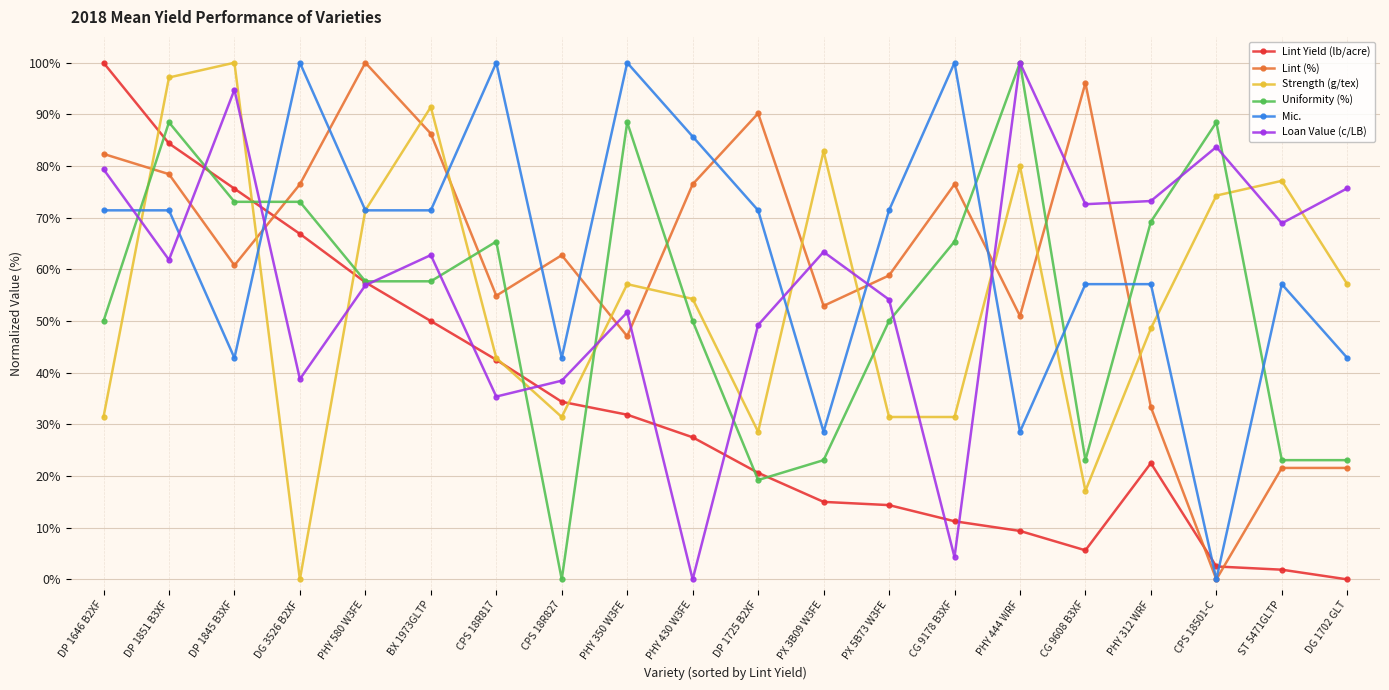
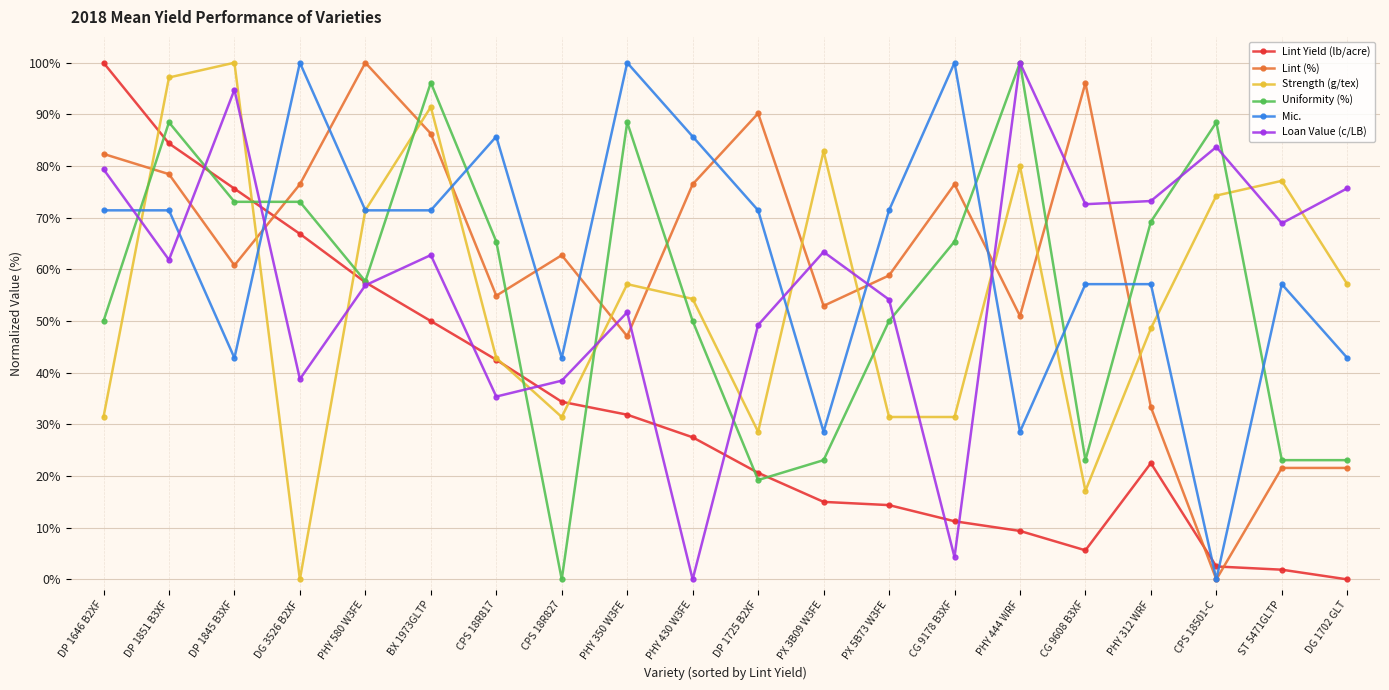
  {
    "Lint Yield (lb/acre)": {
      "DP 1646 B2XF": "100%",
      "DP 1851 B3XF": "84%",
      "DP 1845 B3XF": "76%",
      "DG 3526 B2XF": "67%",
      "BX 1973GLTP": "50%",
      "CPS 18R827": "34%",
      "PHY 350 W3FE": "32%",
      "PHY 430 W3FE": "28%",
      "DP 1725 B2XF": "21%",
      "PX 3B09 W3FE": "15%",
      "PX 5B73 W3FE": "14%",
      "CG 9178 B3XF": "11%",
      "PHY 444 WRF": "9%",
      "CG 9608 B3XF": "6%",
      "PHY 312 WRF": "23%",
      "CPS 18501-C": "3%",
      "ST 5471GLTP": "2%",
      "DG 1702 GLT": "0%"
    },
    "Lint (%)": {
      "DP 1646 B2XF": "82%",
      "DP 1851 B3XF": "78%",
      "DP 1845 B3XF": "61%",
      "DG 3526 B2XF": "76%",
      "PHY 580 W3FE": "100%",
      "BX 1973GLTP": "86%",
      "CPS 18R817": "55%",
      "CPS 18R827": "63%",
      "PHY 350 W3FE": "47%",
      "PHY 430 W3FE": "76%",
      "DP 1725 B2XF": "90%",
      "PX 3B09 W3FE": "53%",
      "PX 5B73 W3FE": "59%",
      "CG 9178 B3XF": "76%",
      "PHY 444 WRF": "51%",
      "CG 9608 B3XF": "96%",
      "PHY 312 WRF": "33%",
      "ST 5471GLTP": "22%",
      "DG 1702 GLT": "22%"
    },
    "Strength (g/tex)": {
      "DP 1646 B2XF": "31%",
      "DP 1851 B3XF": "97%",
      "DP 1845 B3XF": "100%",
      "DG 3526 B2XF": "0%",
      "BX 1973GLTP": "91%",
      "CPS 18R827": "31%",
      "PHY 350 W3FE": "57%",
      "PHY 430 W3FE": "54%",
      "DP 1725 B2XF": "29%",
      "PX 3B09 W3FE": "83%",
      "PX 5B73 W3FE": "31%",
      "CG 9178 B3XF": "31%",
      "PHY 444 WRF": "80%",
      "CG 9608 B3XF": "17%",
      "PHY 312 WRF": "49%",
      "CPS 18501-C": "74%",
      "ST 5471GLTP": "77%",
      "DG 1702 GLT": "57%"
    },
    "Uniformity (%)": {
      "DP 1646 B2XF": "50%",
      "DP 1851 B3XF": "88%",
      "DP 1845 B3XF": "73%",
      "DG 3526 B2XF": "73%",
-     "BX 1973GLTP": "58%",
+     "BX 1973GLTP": "96%",
      "CPS 18R817": "65%",
      "CPS 18R827": "0%",
      "PHY 350 W3FE": "88%",
      "PHY 430 W3FE": "50%",
      "DP 1725 B2XF": "19%",
      "PX 3B09 W3FE": "23%",
      "PX 5B73 W3FE": "50%",
      "CG 9178 B3XF": "65%",
      "CG 9608 B3XF": "23%",
      "PHY 312 WRF": "69%",
      "CPS 18501-C": "88%",
      "ST 5471GLTP": "23%",
      "DG 1702 GLT": "23%"
    },
    "Mic.": {
      "DP 1646 B2XF": "71%",
      "DP 1851 B3XF": "71%",
      "DP 1845 B3XF": "43%",
      "DG 3526 B2XF": "100%",
      "BX 1973GLTP": "71%",
-     "CPS 18R817": "100%",
+     "CPS 18R817": "86%",
      "CPS 18R827": "43%",
      "PHY 350 W3FE": "100%",
      "PHY 430 W3FE": "86%",
      "DP 1725 B2XF": "71%",
      "PX 3B09 W3FE": "29%",
      "PX 5B73 W3FE": "71%",
      "CG 9178 B3XF": "100%",
      "PHY 444 WRF": "29%",
      "CG 9608 B3XF": "57%",
      "PHY 312 WRF": "57%",
      "ST 5471GLTP": "57%",
      "DG 1702 GLT": "43%"
    },
    "Loan Value (c/LB)": {
      "DP 1646 B2XF": "79%",
      "DP 1851 B3XF": "62%",
      "DP 1845 B3XF": "95%",
      "DG 3526 B2XF": "39%",
      "PHY 580 W3FE": "57%",
      "BX 1973GLTP": "63%",
      "CPS 18R817": "35%",
      "CPS 18R827": "38%",
      "PHY 350 W3FE": "52%",
      "PHY 430 W3FE": "0%",
      "DP 1725 B2XF": "49%",
      "PX 3B09 W3FE": "63%",
      "PX 5B73 W3FE": "54%",
      "CG 9178 B3XF": "4%",
      "CG 9608 B3XF": "73%",
      "PHY 312 WRF": "73%",
      "CPS 18501-C": "84%",
      "ST 5471GLTP": "69%",
      "DG 1702 GLT": "76%"
    }
  }
